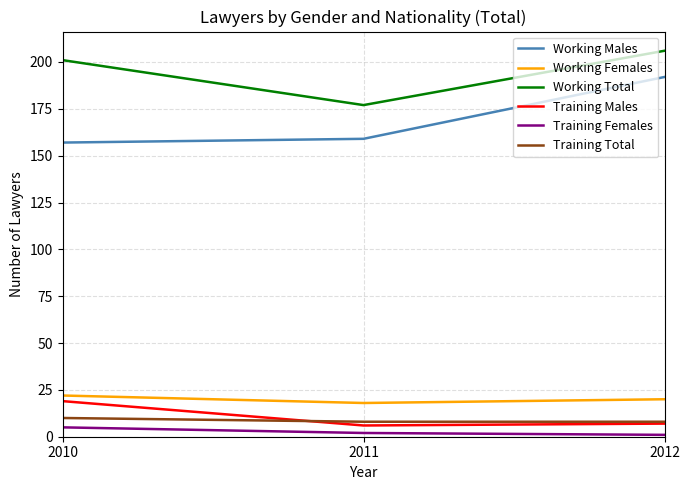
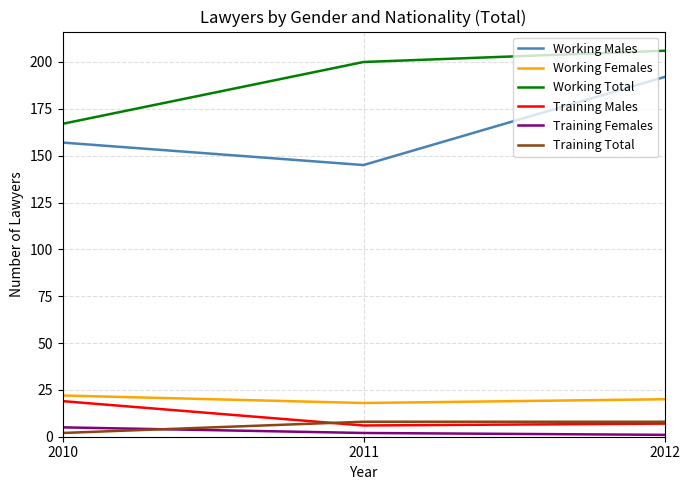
  {
    "Working Males": {
      "2010": 157,
-     "2011": 159,
+     "2011": 145,
      "2012": 192
    },
    "Working Females": {
      "2010": 22,
      "2011": 18,
      "2012": 20
    },
    "Working Total": {
-     "2010": 201,
-     "2011": 177,
+     "2010": 167,
+     "2011": 200,
      "2012": 206
    },
    "Training Males": {
      "2010": 19,
      "2011": 6
    },
    "Training Females": {
      "2010": 5,
      "2011": 2,
      "2012": 1
    },
    "Training Total": {
-     "2010": 10,
+     "2010": 2,
      "2011": 8
    }
  }
